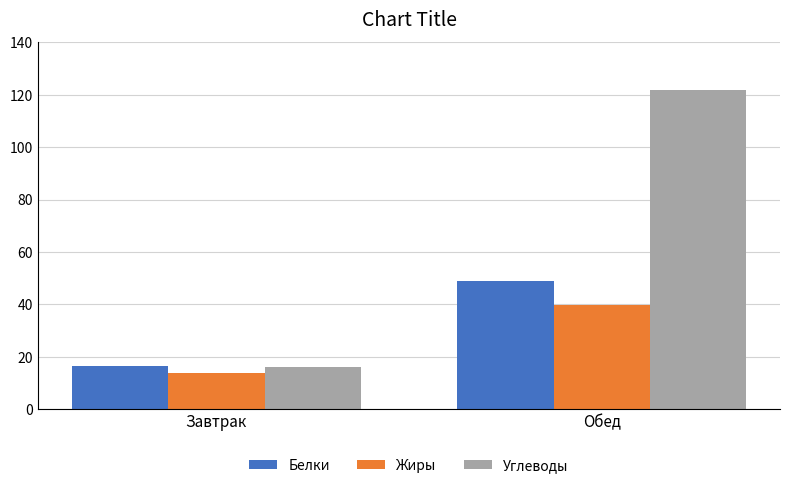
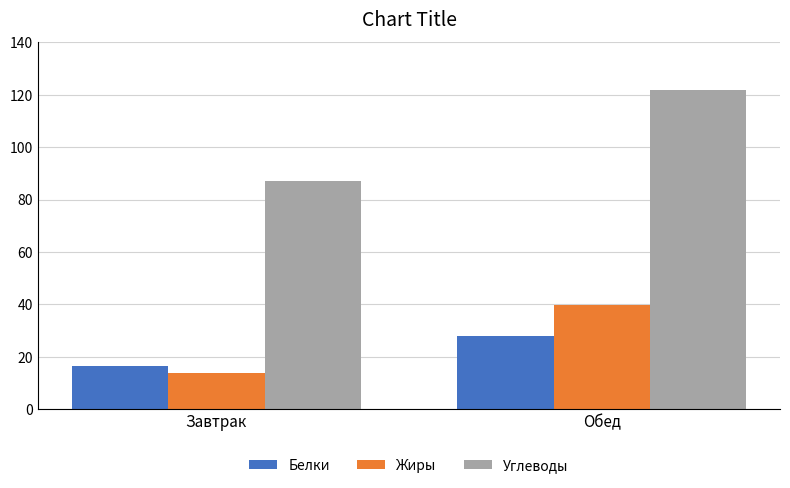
  {
    "Белки": {
      "Завтрак": 17,
-     "Обед": 49
+     "Обед": 28
    },
    "Жиры": {
      "Завтрак": 14,
      "Обед": 40
    },
    "Углеводы": {
-     "Завтрак": 16,
+     "Завтрак": 87,
      "Обед": 122
    }
  }
